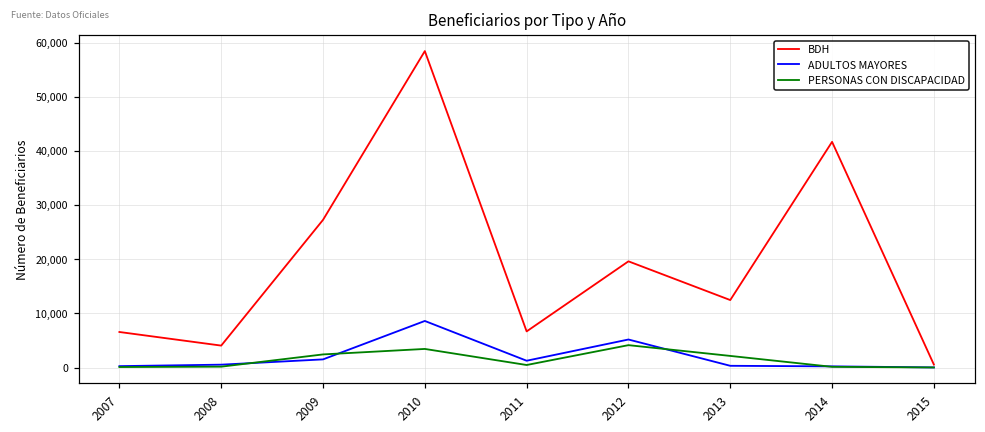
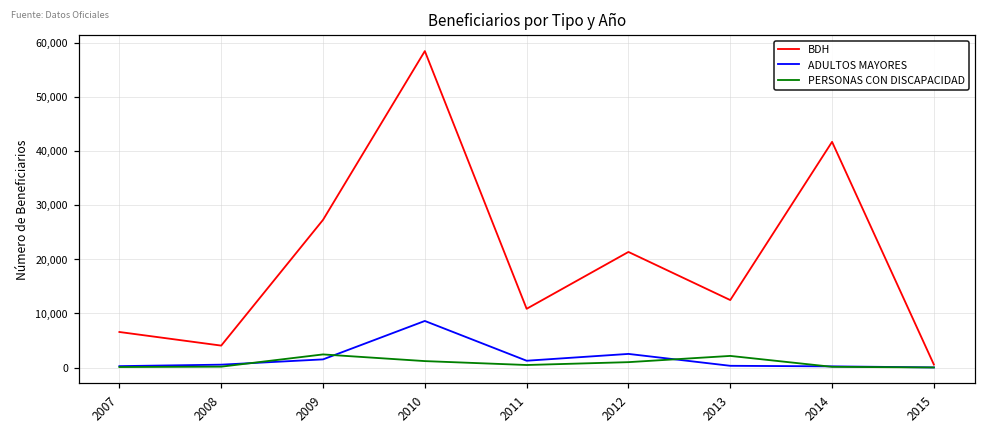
  {
    "BDH": {
      "2007": "7,000",
      "2008": "4,000",
      "2009": "27,000",
      "2010": "58,000",
-     "2011": "7,000",
-     "2012": "20,000",
+     "2011": "11,000",
+     "2012": "21,000",
      "2013": "12,000",
      "2014": "42,000",
      "2015": "1,000"
    },
    "ADULTOS MAYORES": {
      "2009": "2,000",
      "2010": "9,000",
      "2011": "1,000",
-     "2012": "5,000",
+     "2012": "3,000",
      "2013": "0"
    },
    "PERSONAS CON DISCAPACIDAD": {
      "2009": "2,000",
-     "2010": "3,000",
+     "2010": "1,000",
      "2011": "0",
-     "2012": "4,000",
+     "2012": "1,000",
      "2013": "2,000"
    }
  }
